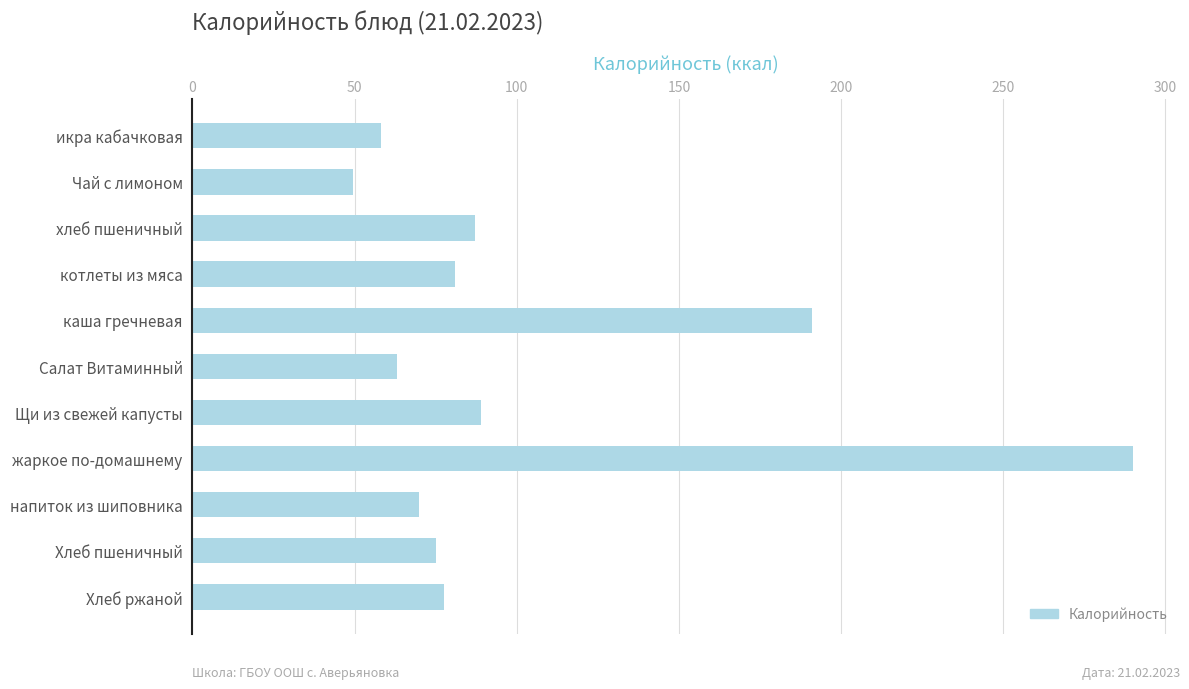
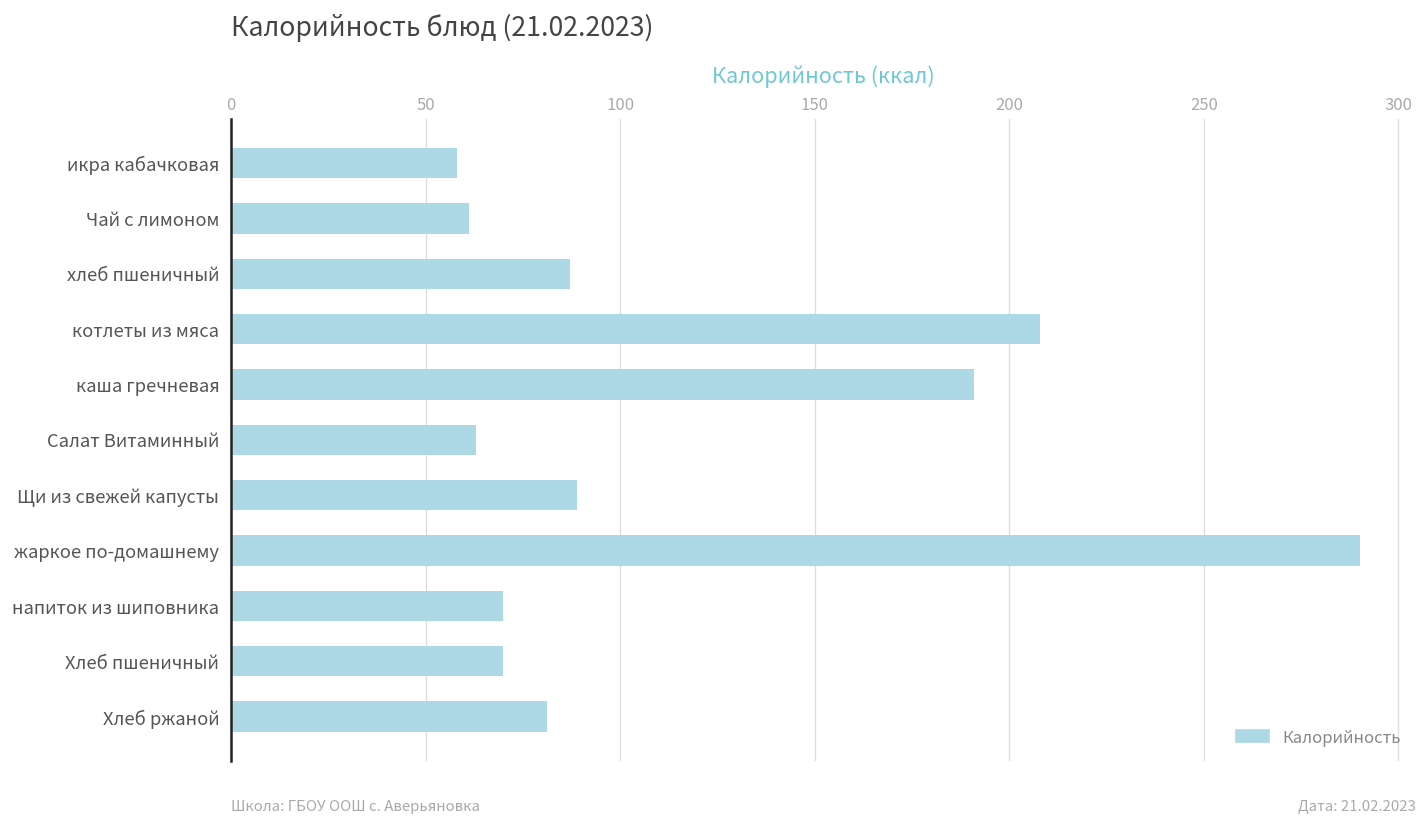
  {
    "икра кабачковая": 58,
-   "Чай с лимоном": 49,
+   "Чай с лимоном": 61,
    "хлеб пшеничный": 87,
-   "котлеты из мяса": 81,
+   "котлеты из мяса": 208,
    "каша гречневая": 191,
    "Салат Витаминный": 63,
    "Щи из свежей капусты": 89,
    "жаркое по-домашнему": 290,
    "напиток из шиповника": 70,
-   "Хлеб пшеничный": 75,
-   "Хлеб ржаной": 78
+   "Хлеб пшеничный": 70,
+   "Хлеб ржаной": 81
  }
